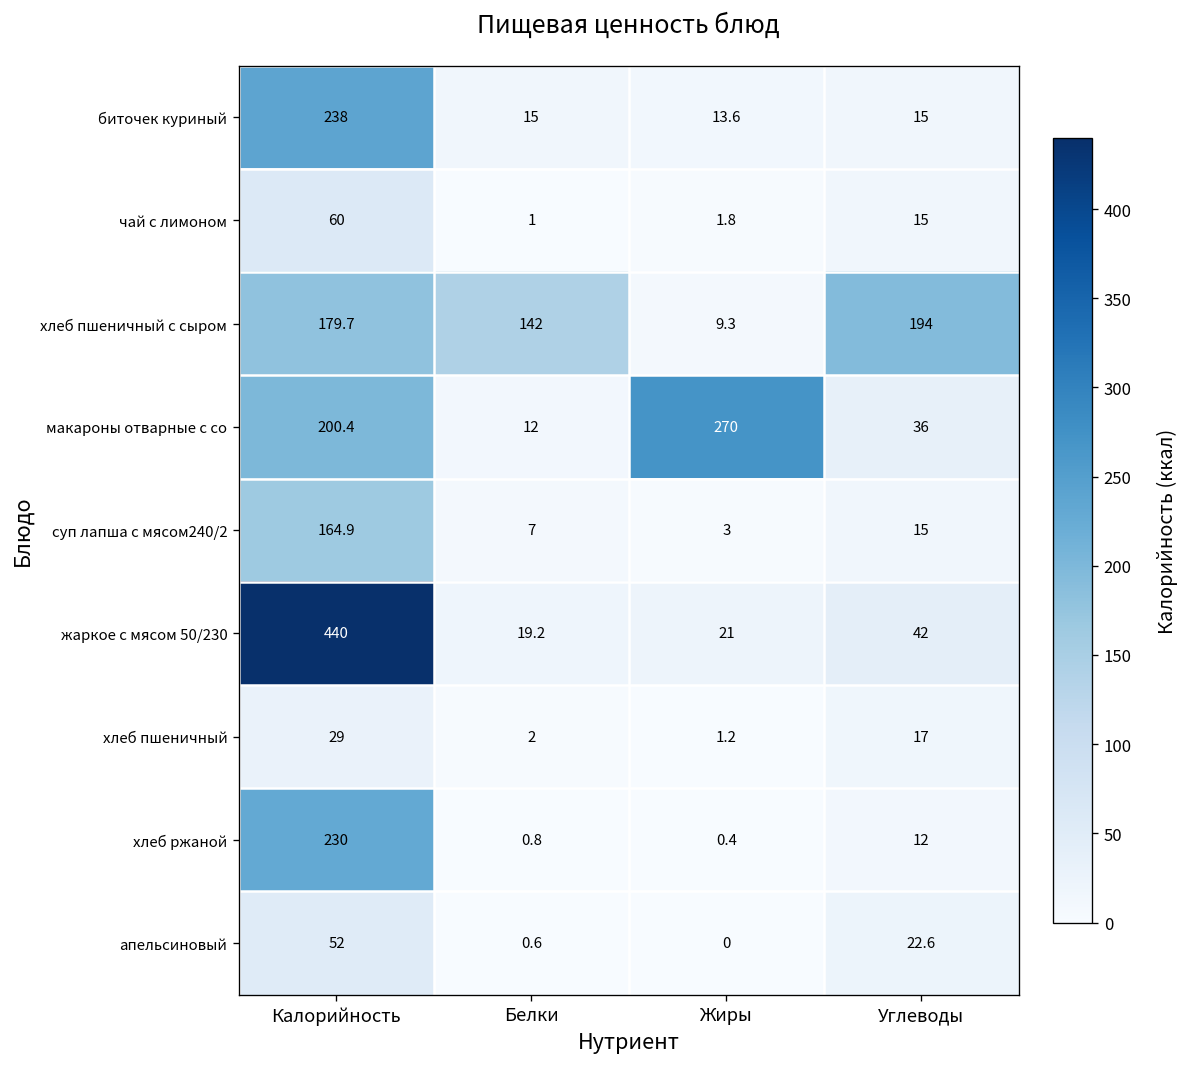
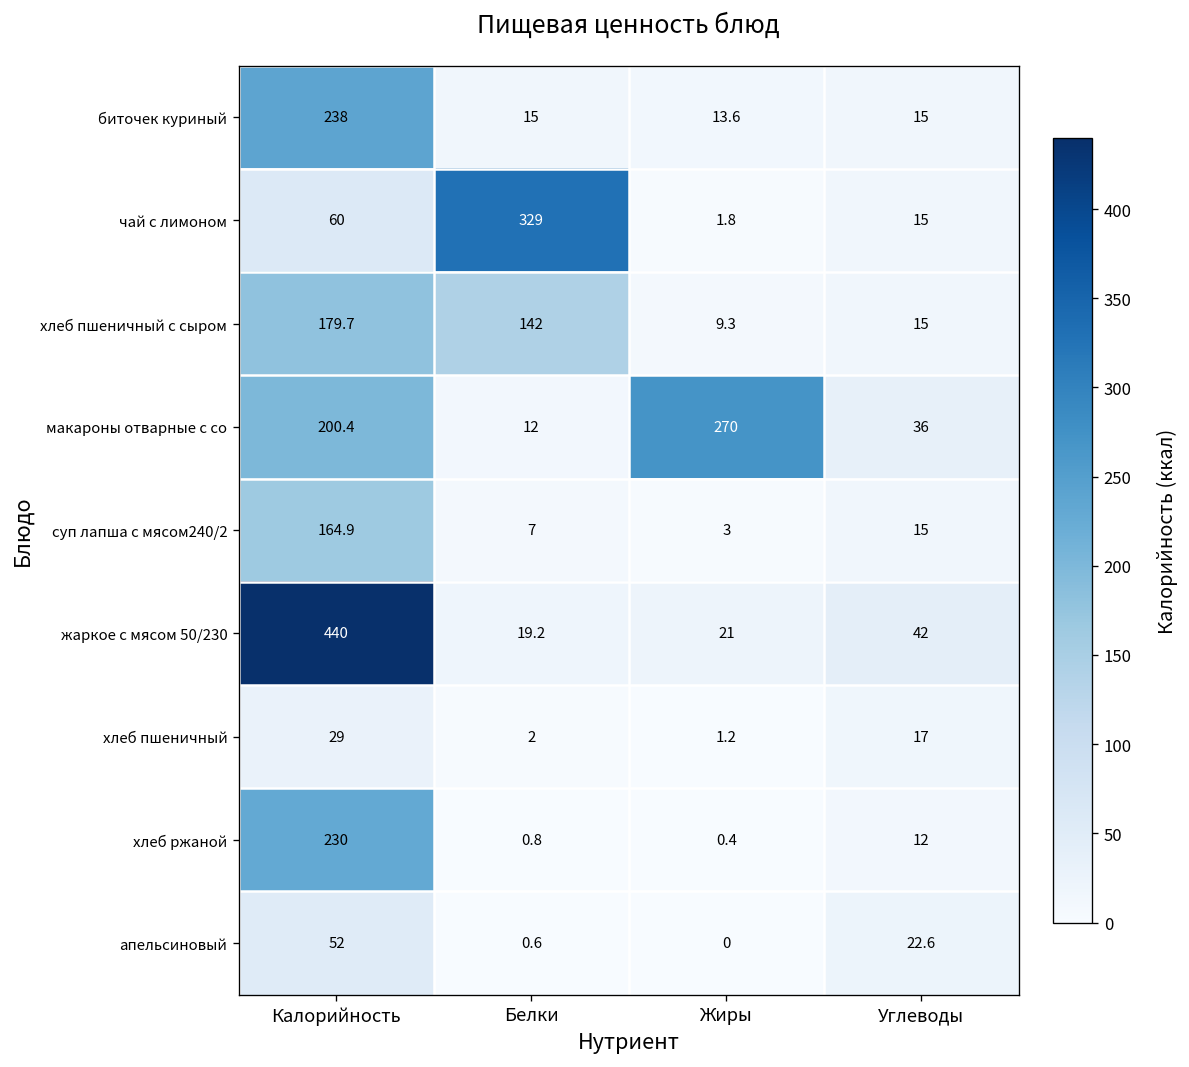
  {
    "биточек куриный": {
      "Калорийность": 238,
      "Белки": 15,
      "Жиры": 13.6,
      "Углеводы": 15
    },
    "чай с лимоном": {
      "Калорийность": 60,
-     "Белки": 1,
+     "Белки": 329,
      "Жиры": 1.8,
      "Углеводы": 15
    },
    "хлеб пшеничный с сыром": {
      "Калорийность": 179.7,
      "Белки": 142,
      "Жиры": 9.3,
-     "Углеводы": 194
+     "Углеводы": 15
    },
    "макароны отварные с со": {
      "Калорийность": 200.4,
      "Белки": 12,
      "Жиры": 270,
      "Углеводы": 36
    },
    "суп лапша с мясом240/2": {
      "Калорийность": 164.9,
      "Белки": 7,
      "Жиры": 3,
      "Углеводы": 15
    },
    "жаркое с мясом 50/230": {
      "Калорийность": 440,
      "Белки": 19.2,
      "Жиры": 21,
      "Углеводы": 42
    },
    "хлеб пшеничный": {
      "Калорийность": 29,
      "Белки": 2,
      "Жиры": 1.2,
      "Углеводы": 17
    },
    "хлеб ржаной": {
      "Калорийность": 230,
      "Белки": 0.8,
      "Жиры": 0.4,
      "Углеводы": 12
    },
    "апельсиновый": {
      "Калорийность": 52,
      "Белки": 0.6,
      "Жиры": 0,
      "Углеводы": 22.6
    }
  }
